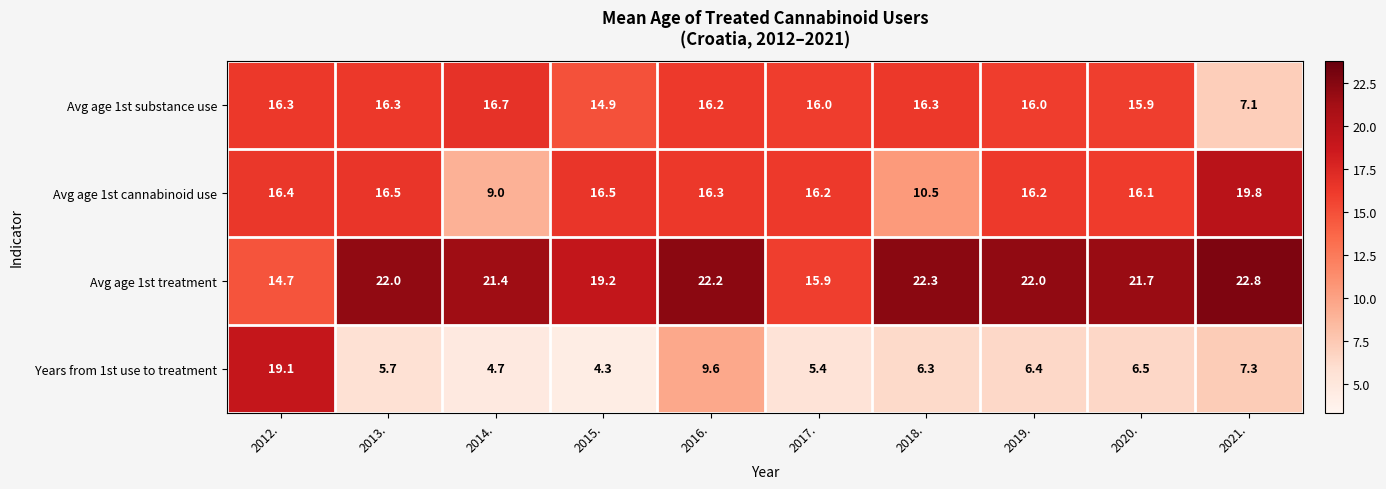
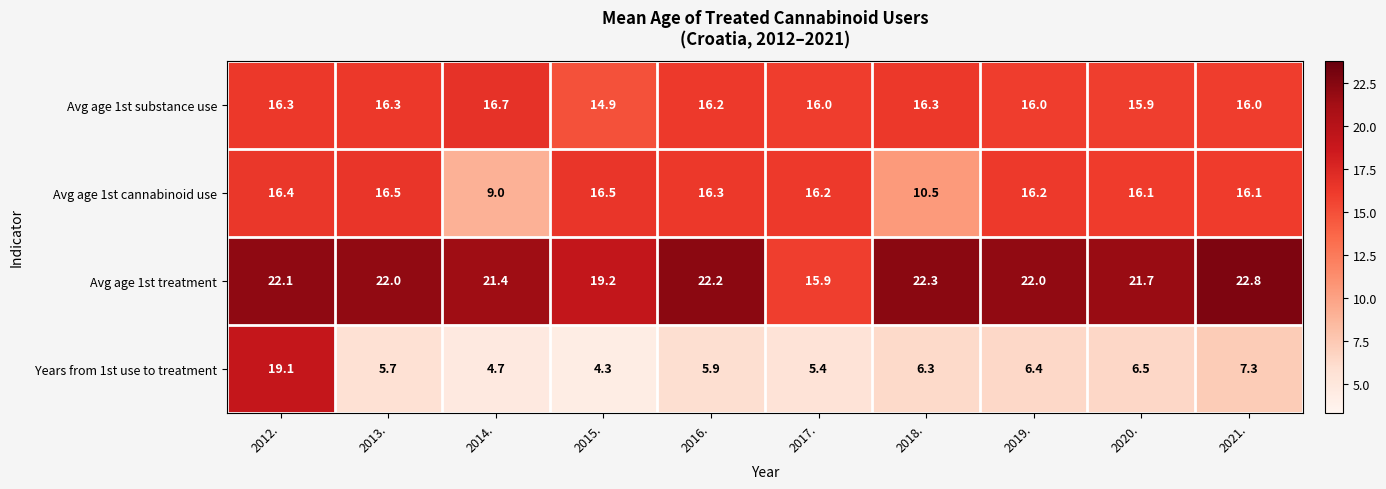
  {
    "Avg age 1st substance use": {
      "2012.": 16.3,
      "2013.": 16.3,
      "2014.": 16.7,
      "2015.": 14.9,
      "2016.": 16.2,
      "2017.": 16.0,
      "2018.": 16.3,
      "2019.": 16.0,
      "2020.": 15.9,
-     "2021.": 7.1
+     "2021.": 16.0
    },
    "Avg age 1st cannabinoid use": {
      "2012.": 16.4,
      "2013.": 16.5,
      "2014.": 9.0,
      "2015.": 16.5,
      "2016.": 16.3,
      "2017.": 16.2,
      "2018.": 10.5,
      "2019.": 16.2,
      "2020.": 16.1,
-     "2021.": 19.8
+     "2021.": 16.1
    },
    "Avg age 1st treatment": {
-     "2012.": 14.7,
+     "2012.": 22.1,
      "2013.": 22.0,
      "2014.": 21.4,
      "2015.": 19.2,
      "2016.": 22.2,
      "2017.": 15.9,
      "2018.": 22.3,
      "2019.": 22.0,
      "2020.": 21.7,
      "2021.": 22.8
    },
    "Years from 1st use to treatment": {
      "2012.": 19.1,
      "2013.": 5.7,
      "2014.": 4.7,
      "2015.": 4.3,
-     "2016.": 9.6,
+     "2016.": 5.9,
      "2017.": 5.4,
      "2018.": 6.3,
      "2019.": 6.4,
      "2020.": 6.5,
      "2021.": 7.3
    }
  }
